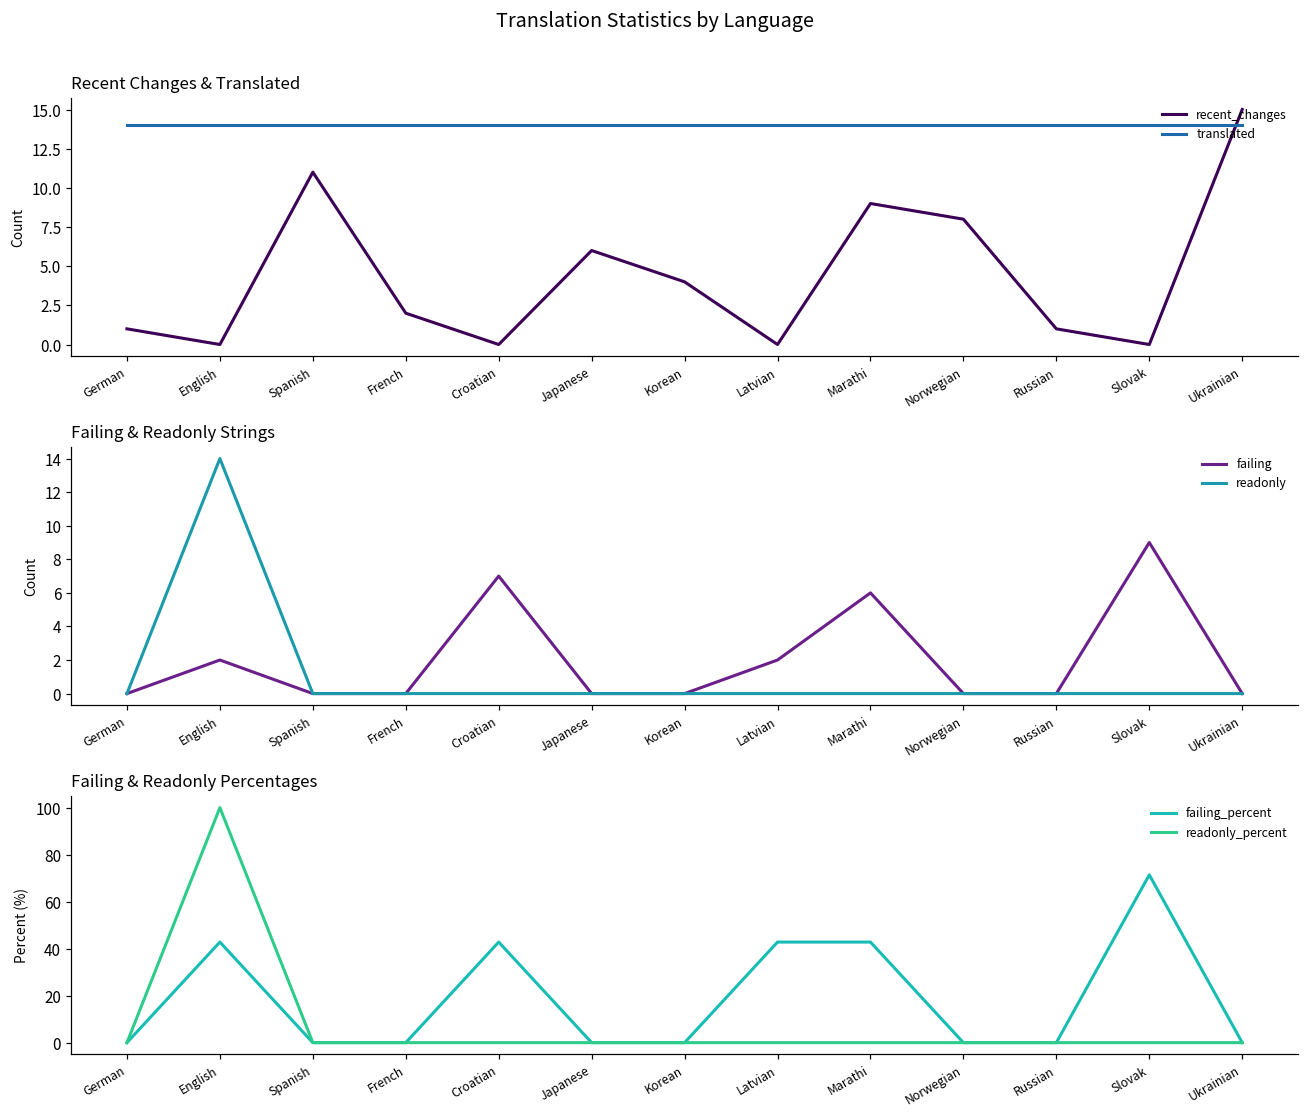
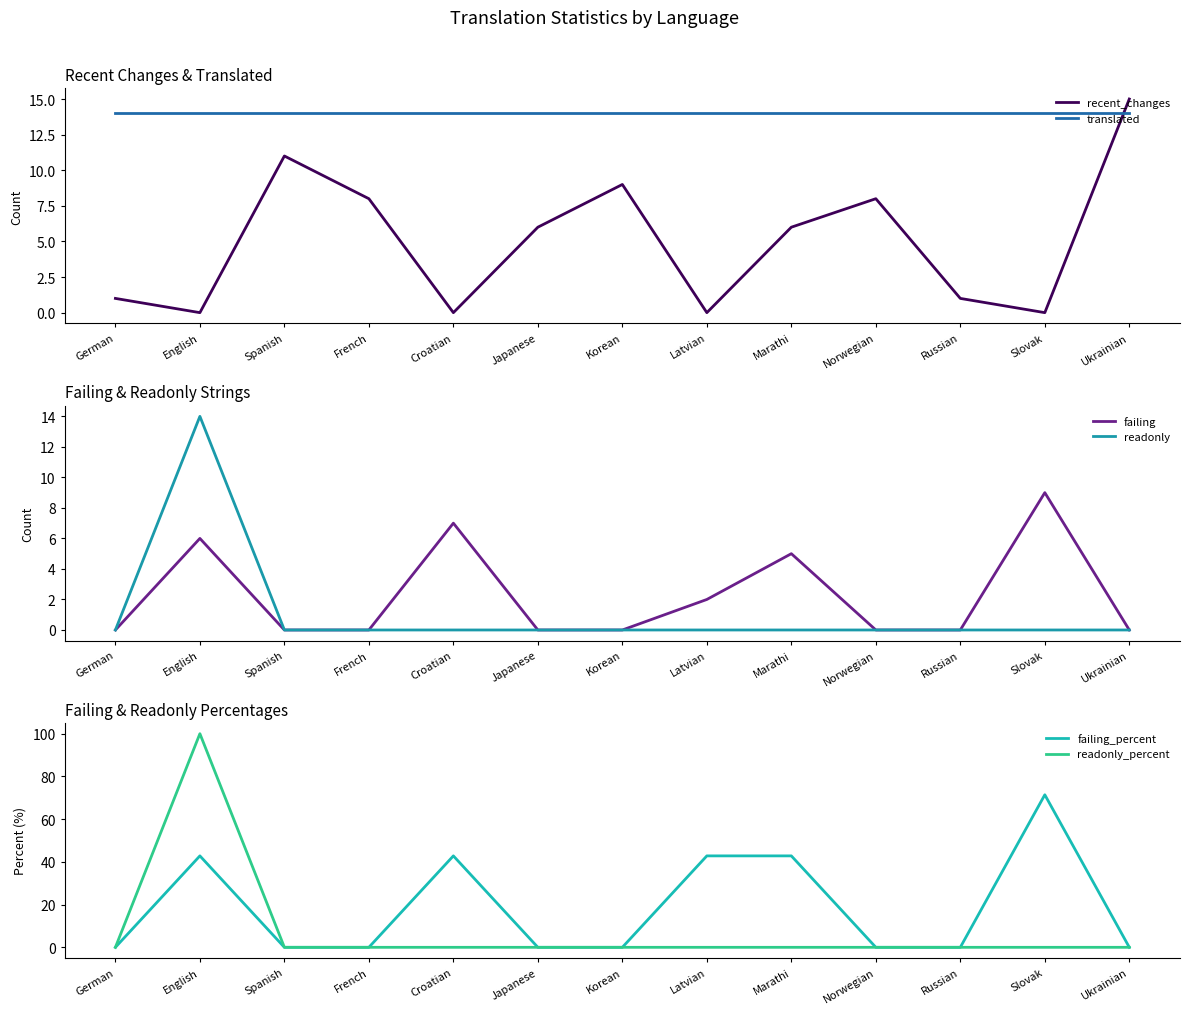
  {
    "Recent Changes & Translated": {
      "recent_changes": {
        "German": 1,
        "English": 0,
        "Spanish": 11,
-       "French": 2,
+       "French": 8,
        "Croatian": 0,
        "Japanese": 6,
-       "Korean": 4,
+       "Korean": 9,
        "Latvian": 0,
-       "Marathi": 9,
+       "Marathi": 6,
        "Norwegian": 8,
        "Russian": 1,
        "Slovak": 0,
        "Ukrainian": 15
      },
      "translated": {
        "German": 14,
        "English": 14,
        "Spanish": 14,
        "French": 14,
        "Croatian": 14,
        "Japanese": 14,
        "Korean": 14,
        "Latvian": 14,
        "Marathi": 14,
        "Norwegian": 14,
        "Russian": 14,
        "Slovak": 14,
        "Ukrainian": 14
      }
    },
    "Failing & Readonly Strings": {
      "failing": {
-       "English": 2,
+       "English": 6,
        "Croatian": 7,
        "Latvian": 2,
-       "Marathi": 6,
+       "Marathi": 5,
        "Slovak": 9
      },
      "readonly": {
        "English": 14,
        "Croatian": 0,
        "Latvian": 0,
        "Marathi": 0,
        "Slovak": 0
      }
    }
  }
